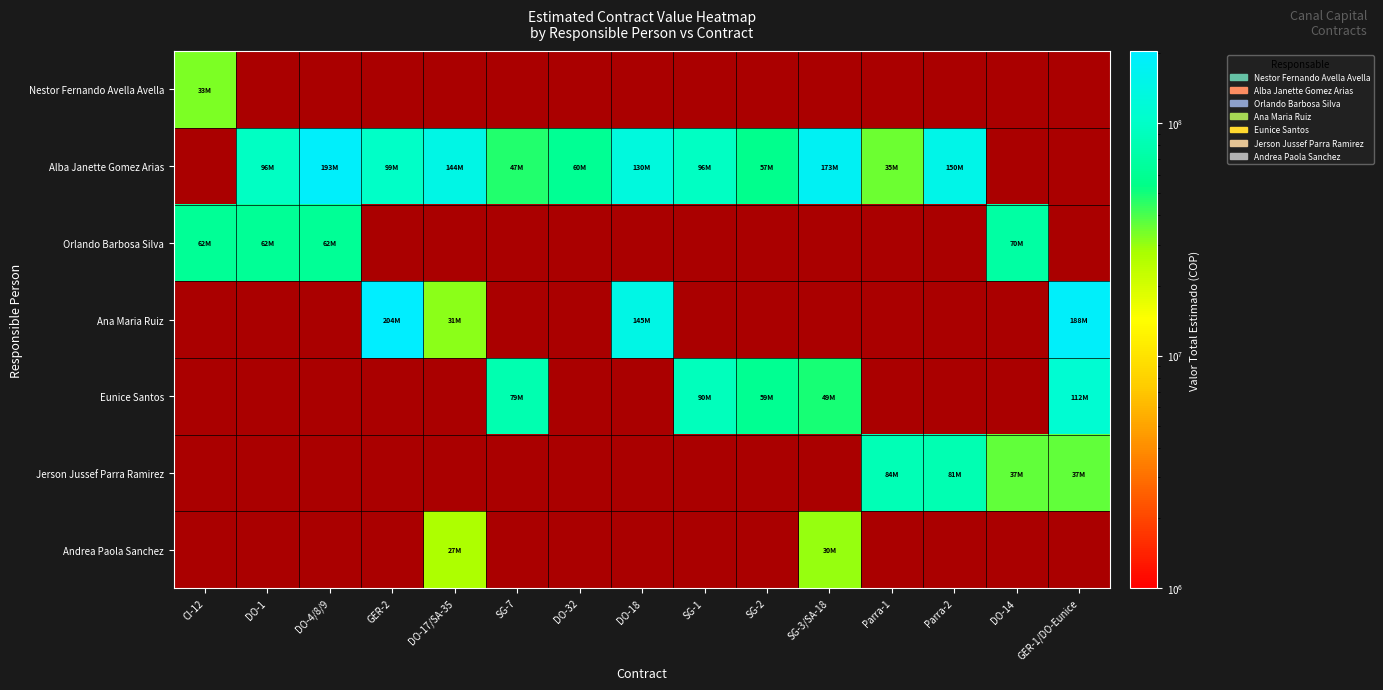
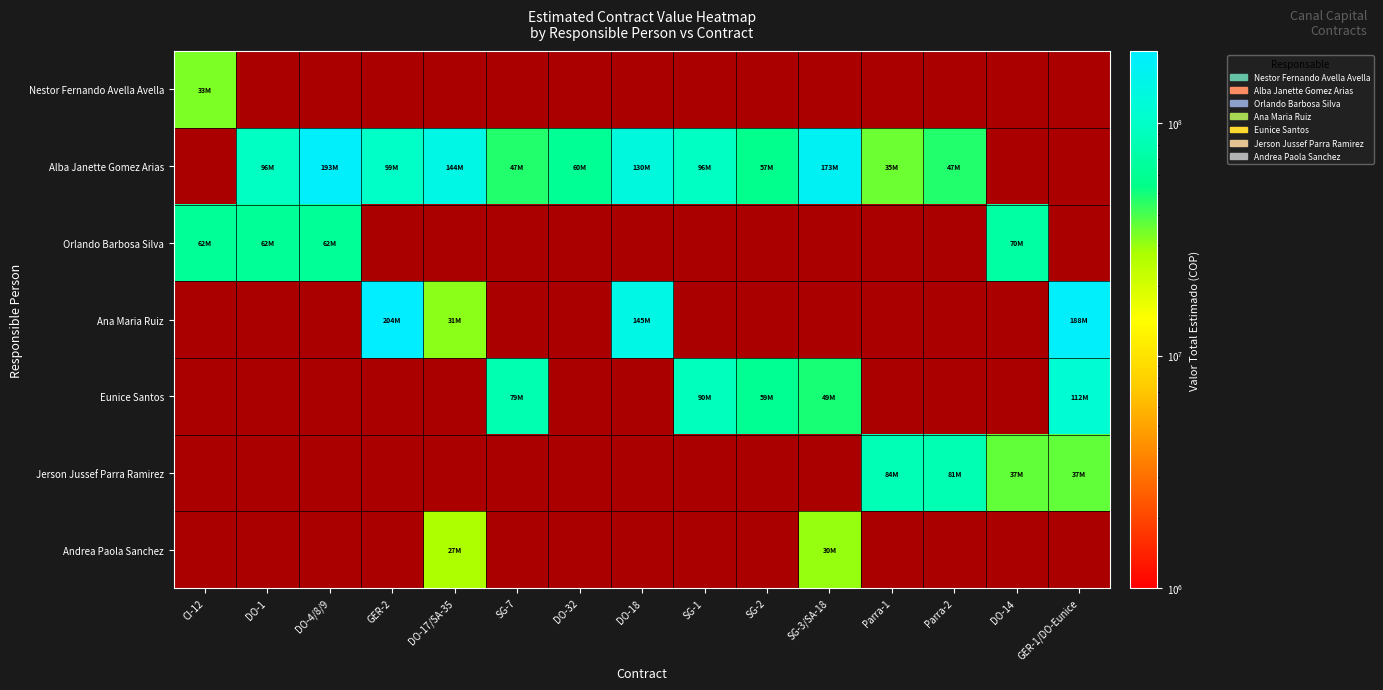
  {
    "Nestor Fernando Avella Avella": {
      "CI-12": "33M"
    },
    "Alba Janette Gomez Arias": {
      "DO-1": "96M",
      "DO-4/8/9": "193M",
      "GER-2": "99M",
      "DO-17/SA-35": "144M",
      "SG-7": "47M",
      "DO-32": "60M",
      "DO-18": "130M",
      "SG-1": "96M",
      "SG-2": "57M",
      "SG-3/SA-18": "173M",
      "Parra-1": "35M",
-     "Parra-2": "150M"
+     "Parra-2": "47M"
    },
    "Orlando Barbosa Silva": {
      "CI-12": "62M",
      "DO-1": "62M",
      "DO-4/8/9": "62M",
      "DO-14": "70M"
    },
    "Ana Maria Ruiz": {
      "GER-2": "204M",
      "DO-17/SA-35": "31M",
      "DO-18": "145M",
      "GER-1/DO-Eunice": "188M"
    },
    "Eunice Santos": {
      "SG-7": "79M",
      "SG-1": "90M",
      "SG-2": "59M",
      "SG-3/SA-18": "49M",
      "GER-1/DO-Eunice": "112M"
    },
    "Jerson Jussef Parra Ramirez": {
      "Parra-1": "84M",
      "Parra-2": "81M",
      "DO-14": "37M",
      "GER-1/DO-Eunice": "37M"
    },
    "Andrea Paola Sanchez": {
      "DO-17/SA-35": "27M",
      "SG-3/SA-18": "30M"
    }
  }
